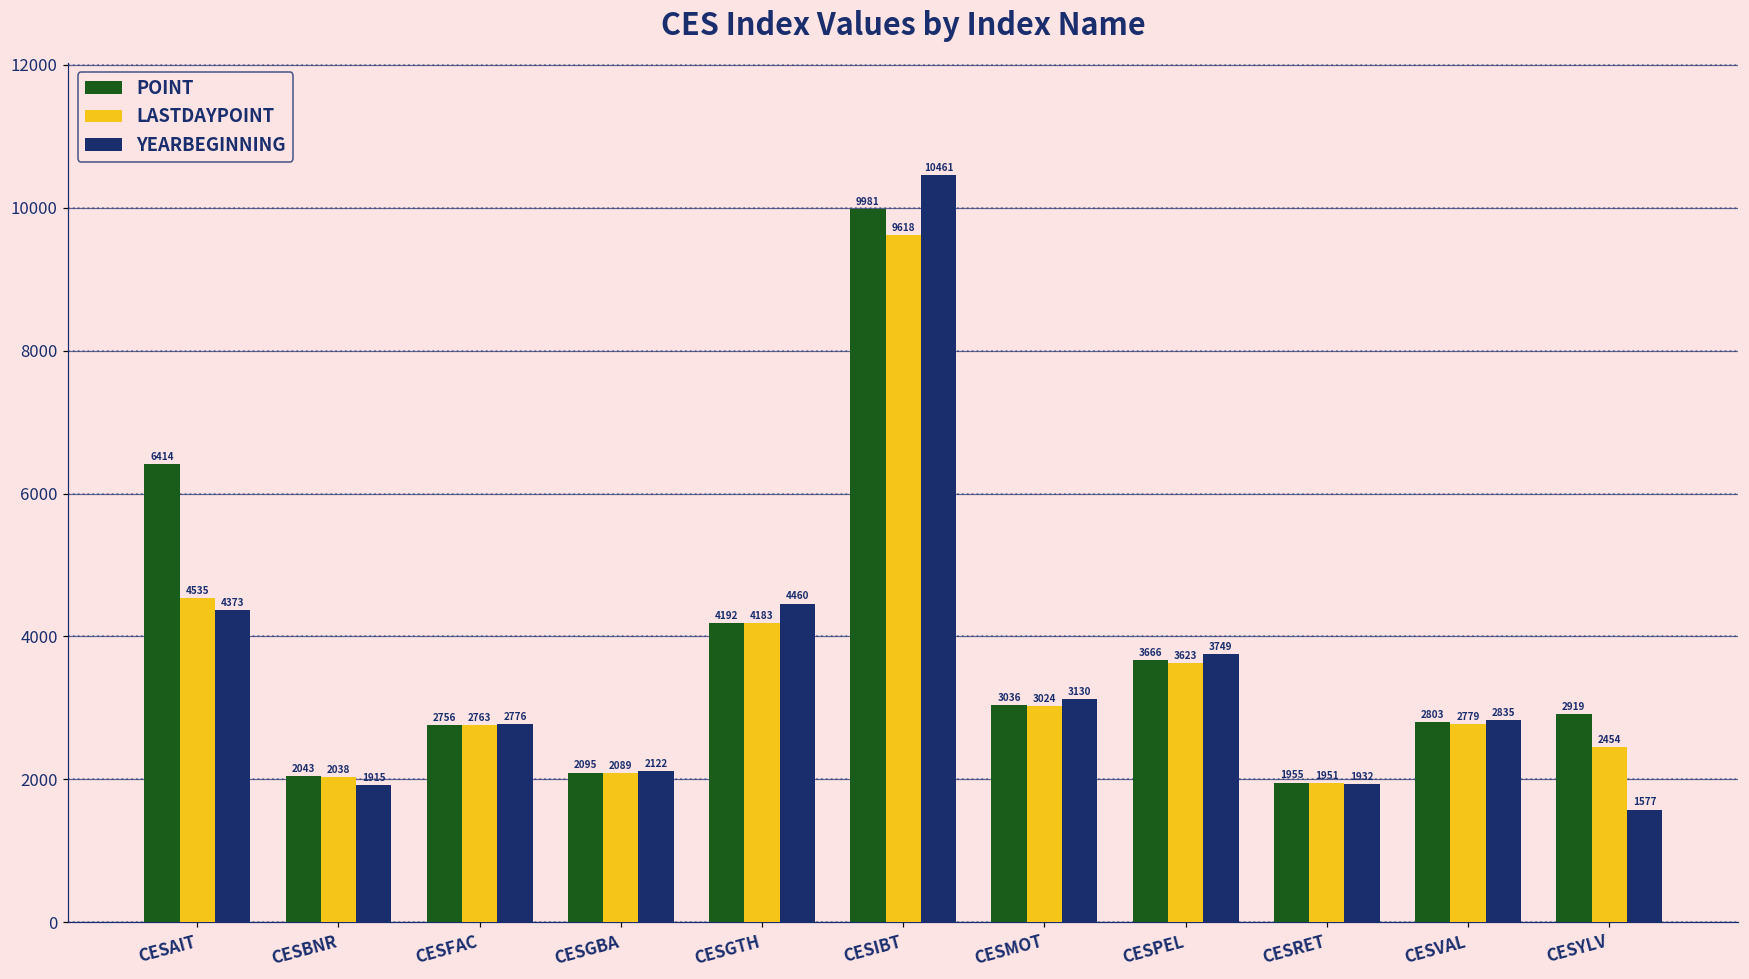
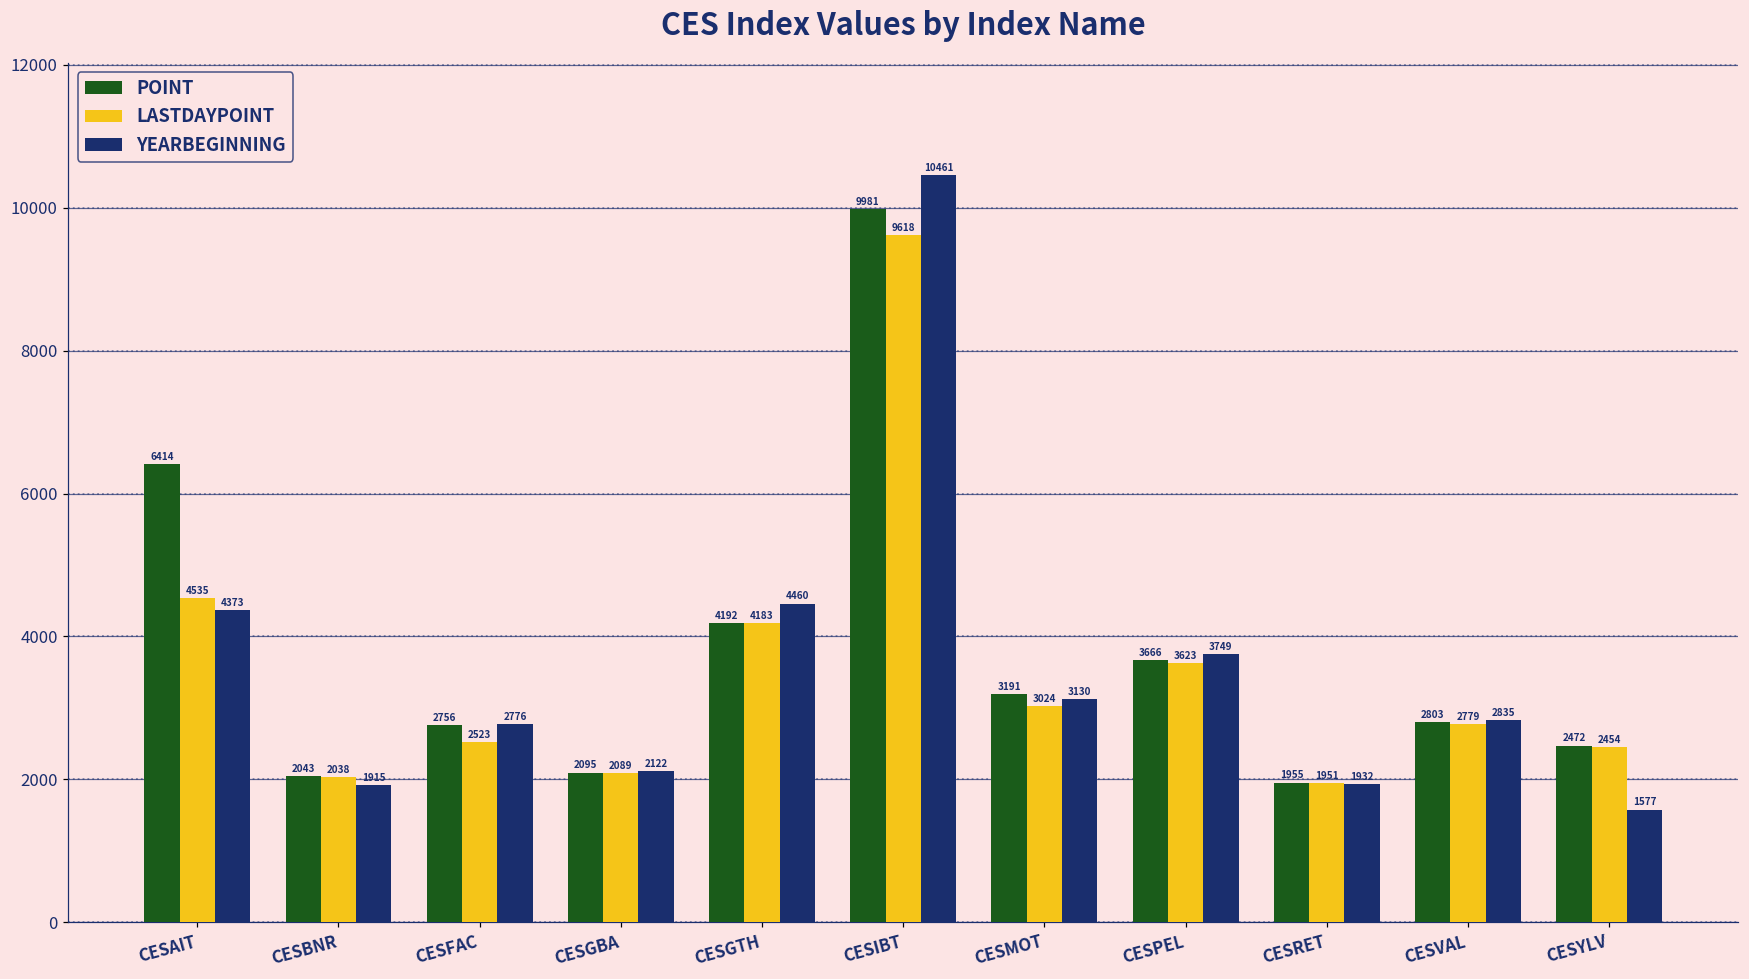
  {
    "POINT": {
      "CESAIT": 6414,
      "CESBNR": 2043,
      "CESFAC": 2756,
      "CESGBA": 2095,
      "CESGTH": 4192,
      "CESIBT": 9981,
-     "CESMOT": 3036,
+     "CESMOT": 3191,
      "CESPEL": 3666,
      "CESRET": 1955,
      "CESVAL": 2803,
-     "CESYLV": 2919
+     "CESYLV": 2472
    },
    "LASTDAYPOINT": {
      "CESAIT": 4535,
      "CESBNR": 2038,
-     "CESFAC": 2763,
+     "CESFAC": 2523,
      "CESGBA": 2089,
      "CESGTH": 4183,
      "CESIBT": 9618,
      "CESMOT": 3024,
      "CESPEL": 3623,
      "CESRET": 1951,
      "CESVAL": 2779,
      "CESYLV": 2454
    },
    "YEARBEGINNING": {
      "CESAIT": 4373,
      "CESBNR": 1915,
      "CESFAC": 2776,
      "CESGBA": 2122,
      "CESGTH": 4460,
      "CESIBT": 10461,
      "CESMOT": 3130,
      "CESPEL": 3749,
      "CESRET": 1932,
      "CESVAL": 2835,
      "CESYLV": 1577
    }
  }
